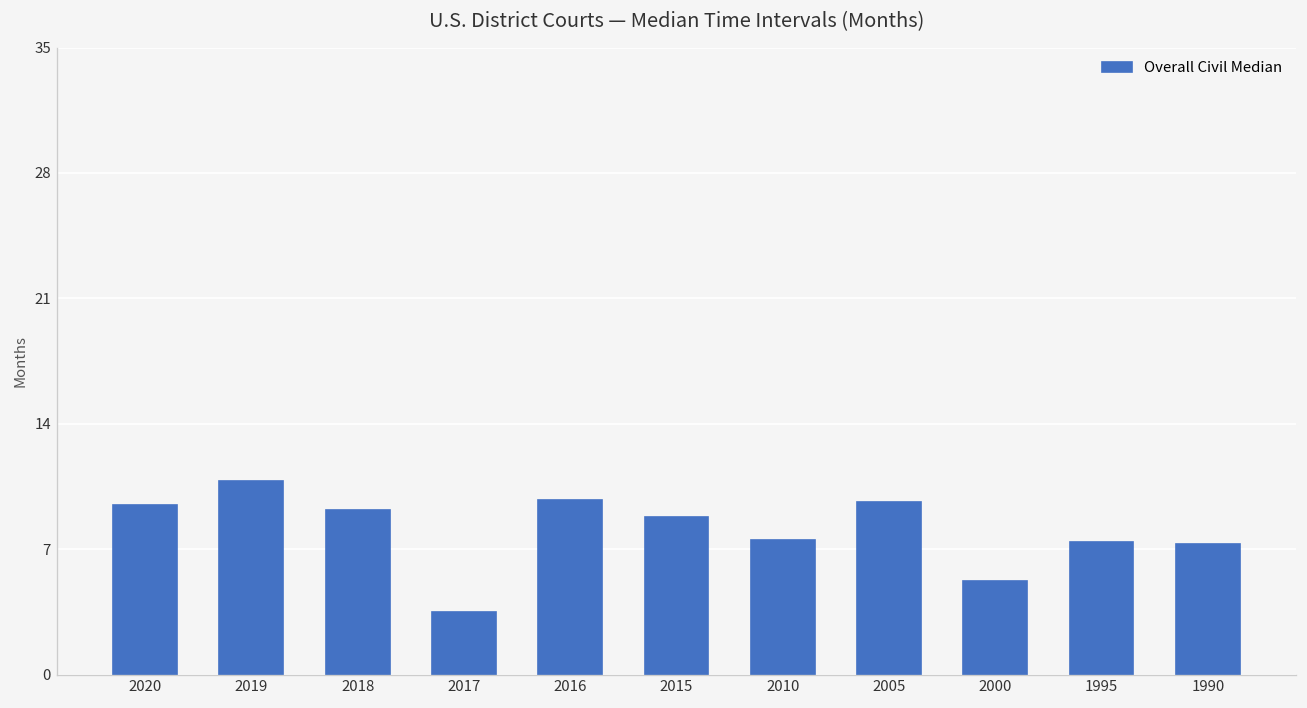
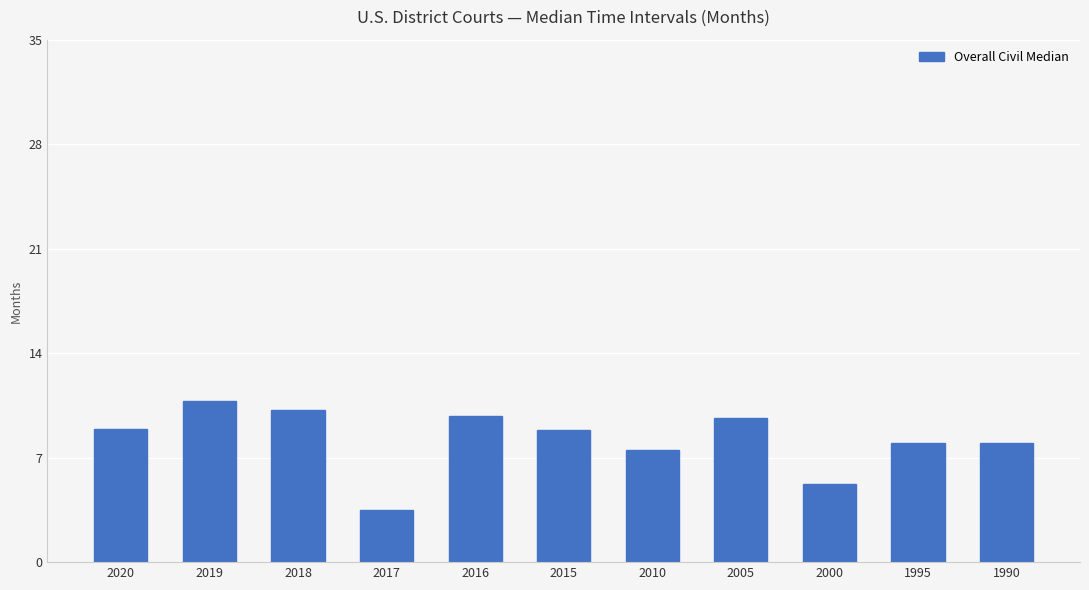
  {
-   "2020": 9.5,
+   "2020": 8.9,
    "2019": 10.8,
-   "2018": 9.2,
+   "2018": 10.2,
    "2017": 3.5,
    "2016": 9.8,
    "2015": 8.8,
    "2010": 7.5,
    "2005": 9.6,
    "2000": 5.2,
-   "1995": 7.4,
-   "1990": 7.3
+   "1995": 8.0,
+   "1990": 8.0
  }
